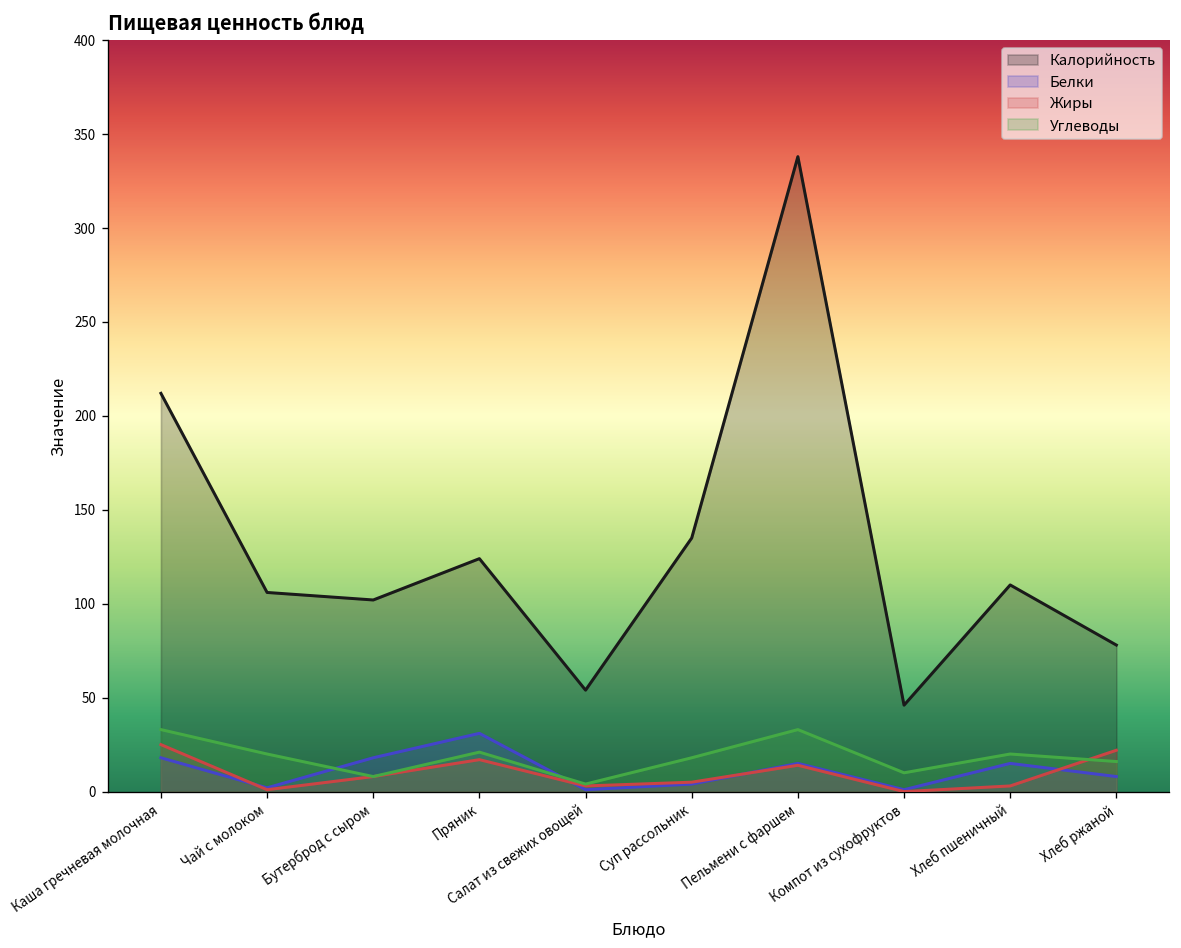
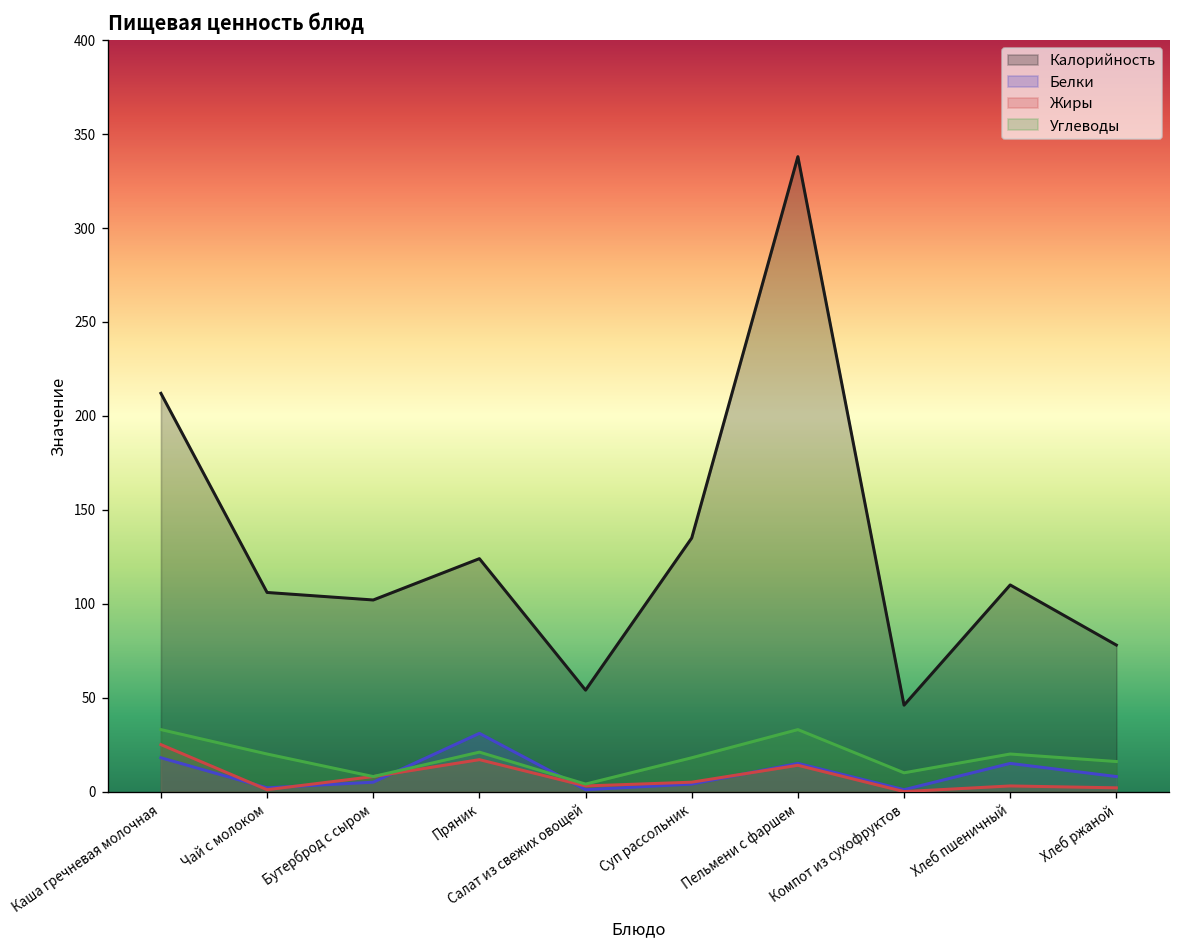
  {
    "Белки": {
      "Каша гречневая молочная": 18,
-     "Бутерброд с сыром": 18,
+     "Бутерброд с сыром": 5,
      "Пряник": 31,
      "Салат из свежих овощей": 1,
      "Хлеб пшеничный": 15,
      "Хлеб ржаной": 8
    },
    "Жиры": {
      "Каша гречневая молочная": 25,
      "Пряник": 17,
      "Хлеб пшеничный": 3,
-     "Хлеб ржаной": 22
+     "Хлеб ржаной": 2
    }
  }
